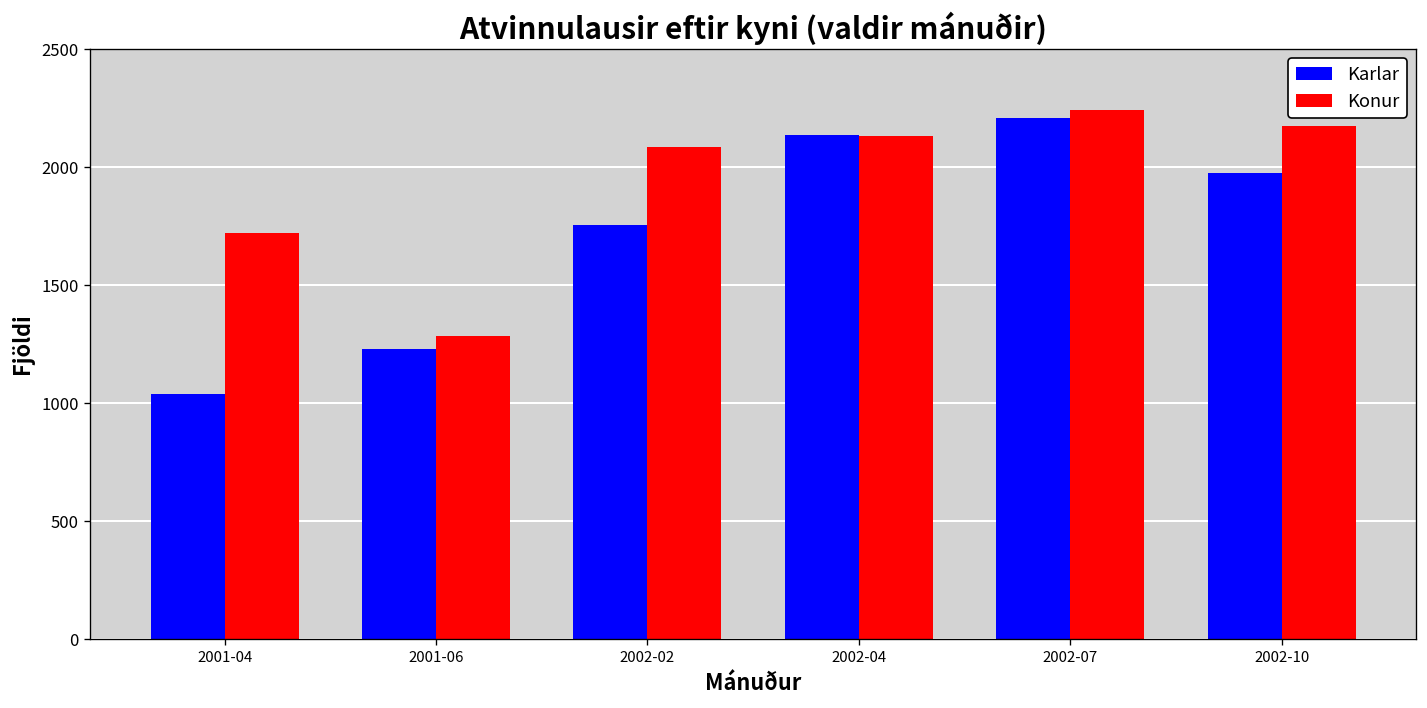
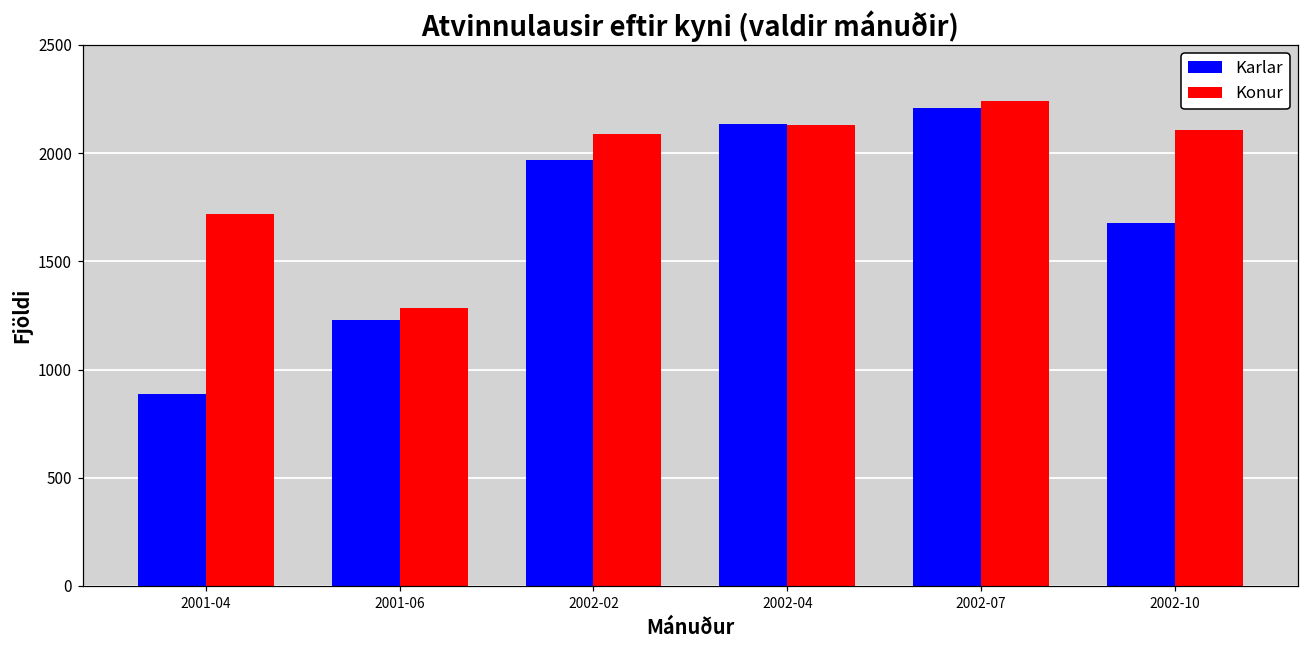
  {
    "Karlar": {
-     "2001-04": 1040,
+     "2001-04": 890,
      "2001-06": 1230,
-     "2002-02": 1760,
+     "2002-02": 1970,
      "2002-04": 2140,
      "2002-07": 2210,
-     "2002-10": 1970
+     "2002-10": 1680
    },
    "Konur": {
      "2001-04": 1720,
      "2001-06": 1280,
      "2002-02": 2090,
      "2002-04": 2130,
      "2002-07": 2240,
-     "2002-10": 2170
+     "2002-10": 2110
    }
  }
